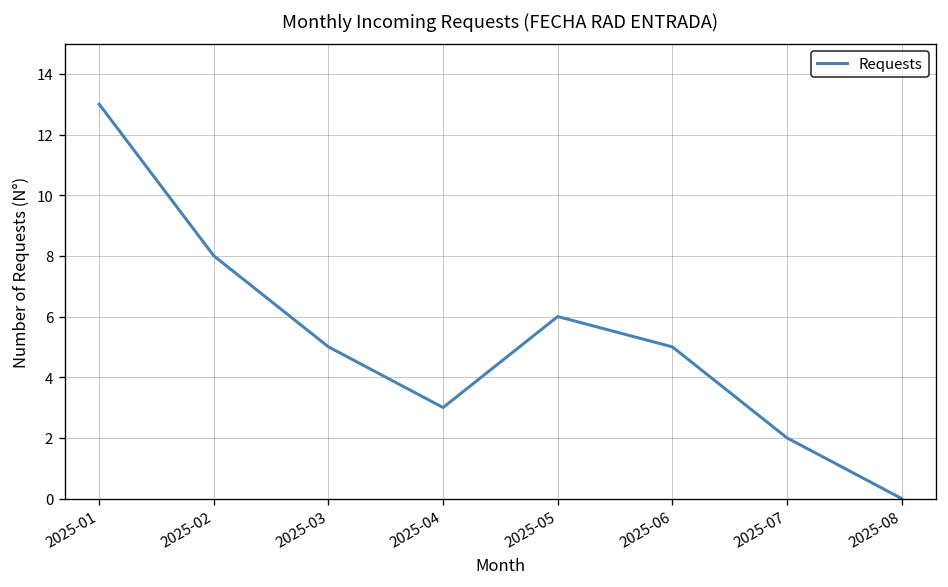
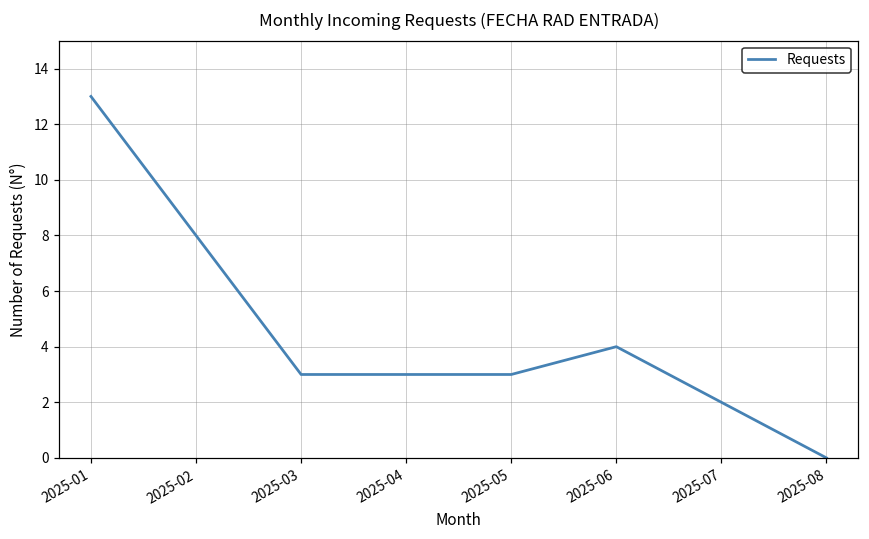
  {
    "2025-01": 13,
    "2025-02": 8,
-   "2025-03": 5,
+   "2025-03": 3,
    "2025-04": 3,
-   "2025-05": 6,
-   "2025-06": 5,
+   "2025-05": 3,
+   "2025-06": 4,
    "2025-07": 2,
    "2025-08": 0
  }
